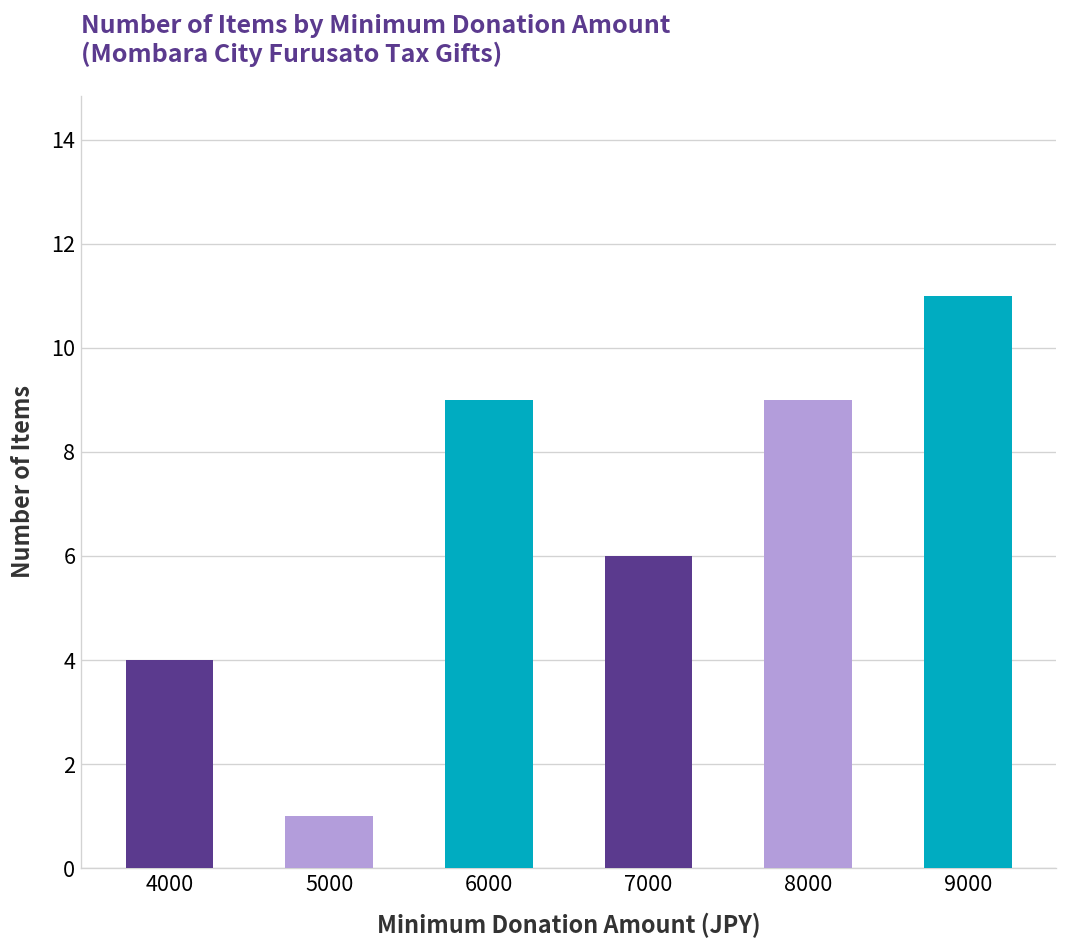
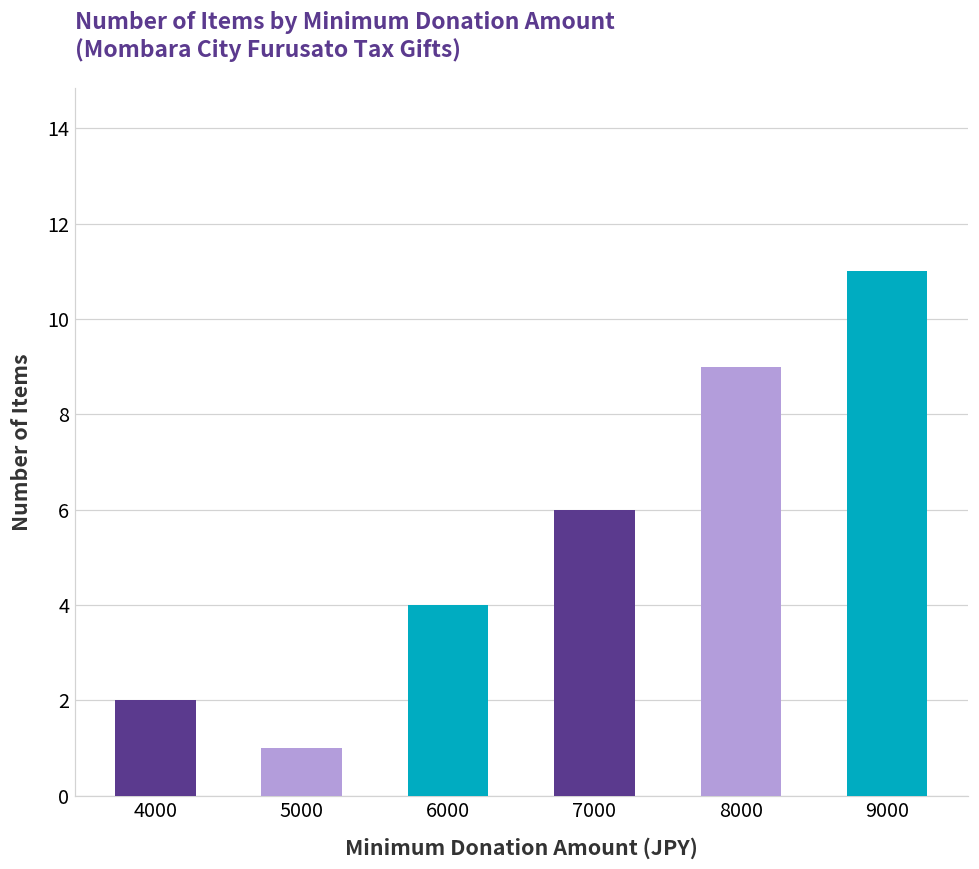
  {
-   "4000": 4,
+   "4000": 2,
    "5000": 1,
-   "6000": 9,
+   "6000": 4,
    "7000": 6,
    "8000": 9,
    "9000": 11
  }
